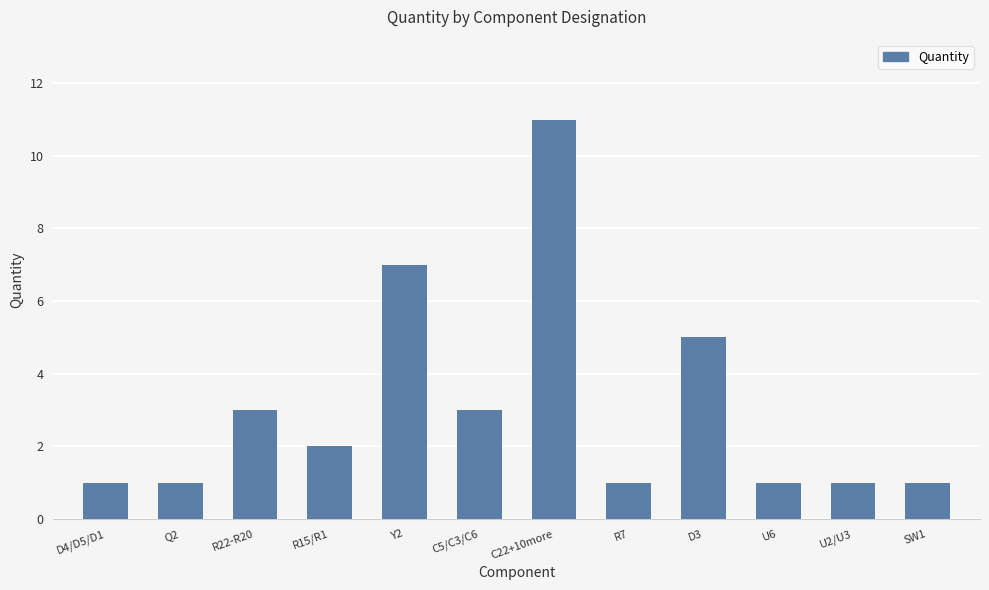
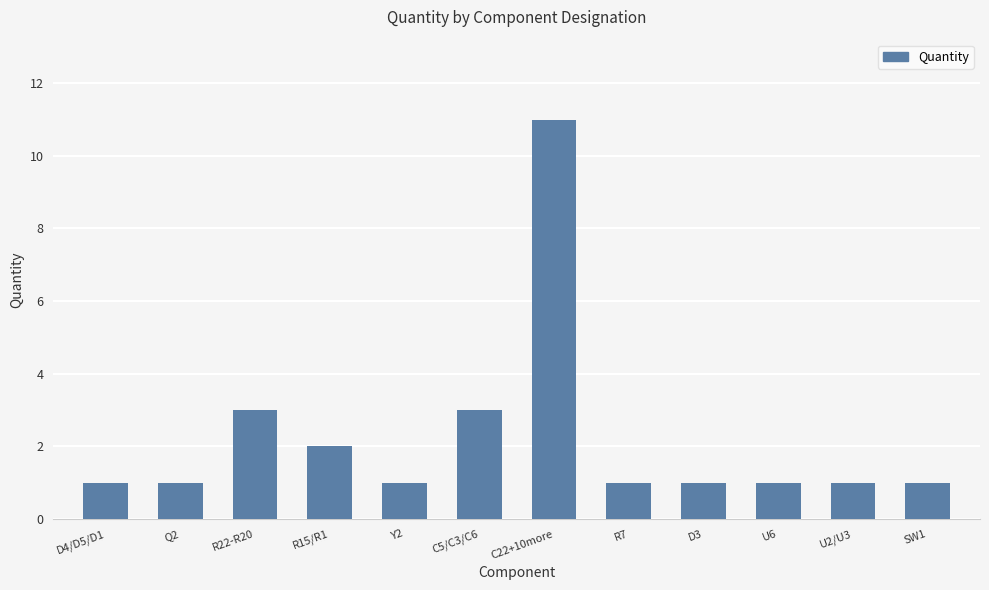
  {
    "D4/D5/D1": 1,
    "Q2": 1,
    "R22-R20": 3,
    "R15/R1": 2,
-   "Y2": 7,
+   "Y2": 1,
    "C5/C3/C6": 3,
    "C22+10more": 11,
    "R7": 1,
-   "D3": 5,
+   "D3": 1,
    "U6": 1,
    "U2/U3": 1,
    "SW1": 1
  }
